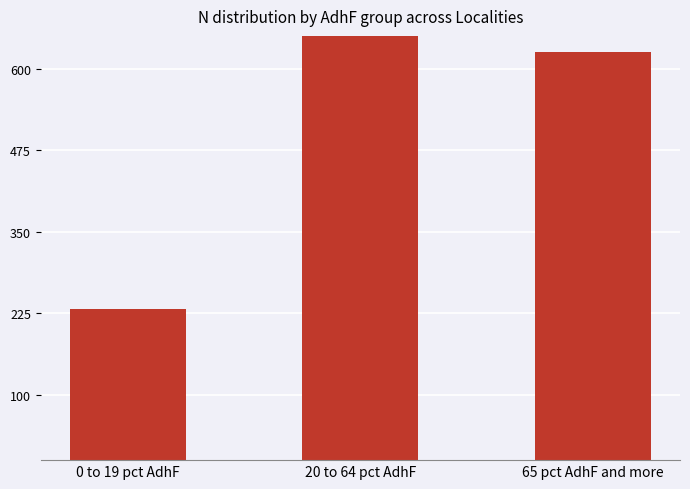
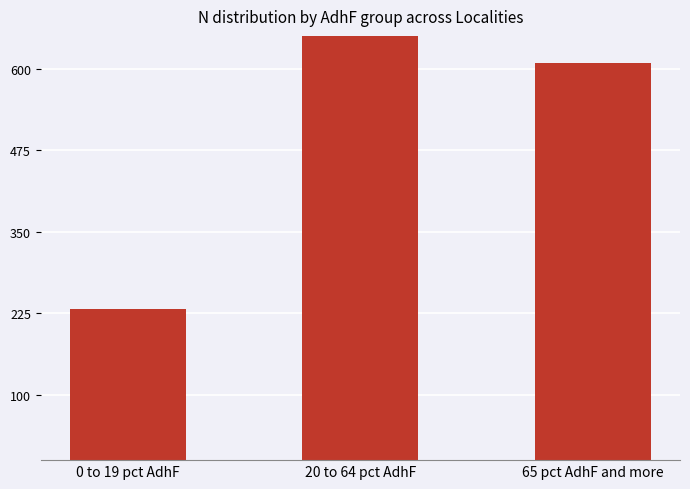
  {
    "0 to 19 pct AdhF": 230,
-   "65 pct AdhF and more": 630
+   "65 pct AdhF and more": 610
  }
